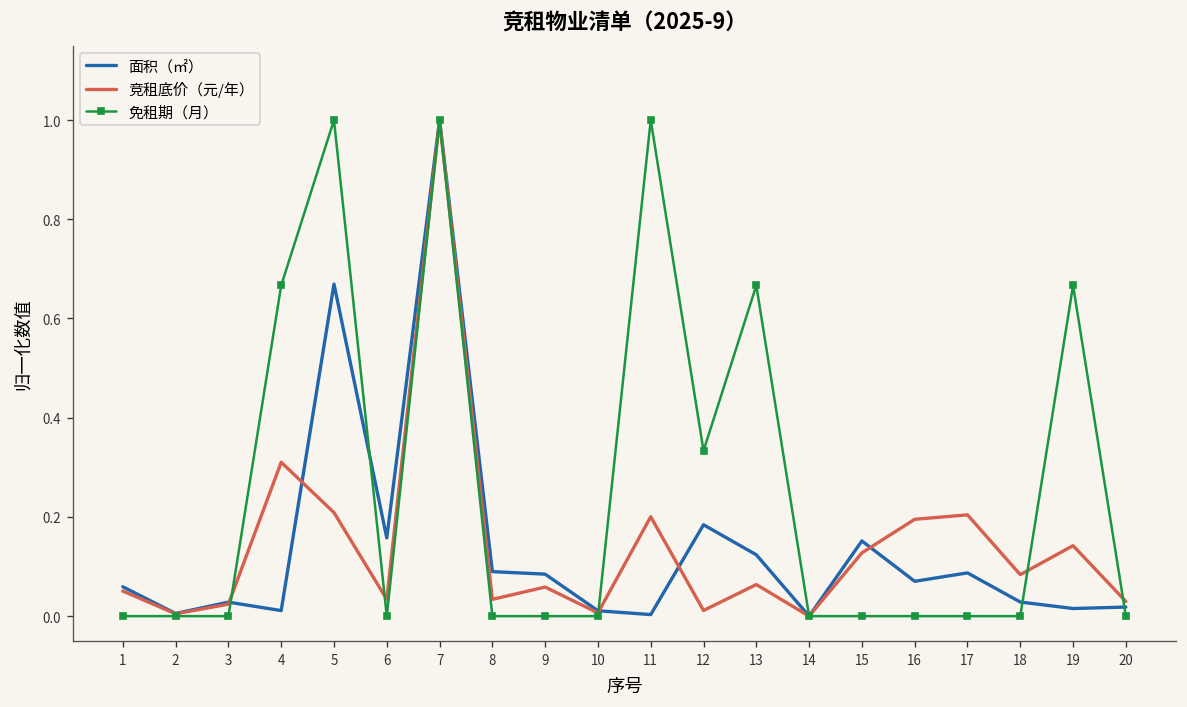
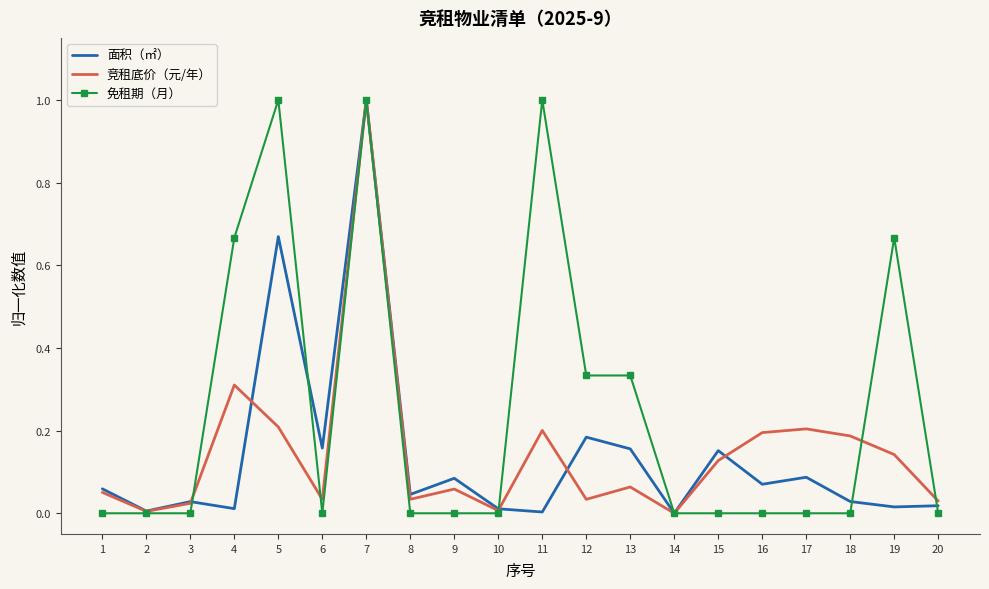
  {
    "面积（㎡）": {
      "1": 0.06,
      "4": 0.01,
      "5": 0.67,
      "6": 0.16,
-     "8": 0.09,
+     "8": 0.05,
      "9": 0.08,
      "11": 0.00,
      "12": 0.18,
-     "13": 0.12,
+     "13": 0.16,
      "15": 0.15,
      "16": 0.07,
      "17": 0.09,
      "18": 0.03,
      "19": 0.02,
      "20": 0.02
    },
    "竞租底价（元/年）": {
      "1": 0.05,
      "4": 0.31,
      "5": 0.21,
      "6": 0.03,
      "8": 0.03,
      "9": 0.06,
      "11": 0.20,
-     "12": 0.01,
+     "12": 0.03,
      "13": 0.06,
      "15": 0.13,
      "16": 0.20,
      "17": 0.20,
-     "18": 0.08,
+     "18": 0.19,
      "19": 0.14,
      "20": 0.03
    },
    "免租期（月）": {
      "1": 0.00,
      "3": 0.00,
      "4": 0.67,
      "5": 1.00,
      "6": 0.00,
      "8": 0.00,
      "9": 0.00,
      "10": 0.00,
      "11": 1.00,
      "12": 0.33,
-     "13": 0.67,
+     "13": 0.33,
      "15": 0.00,
      "16": 0.00,
      "17": 0.00,
      "18": 0.00,
      "19": 0.67,
      "20": 0.00
    }
  }
